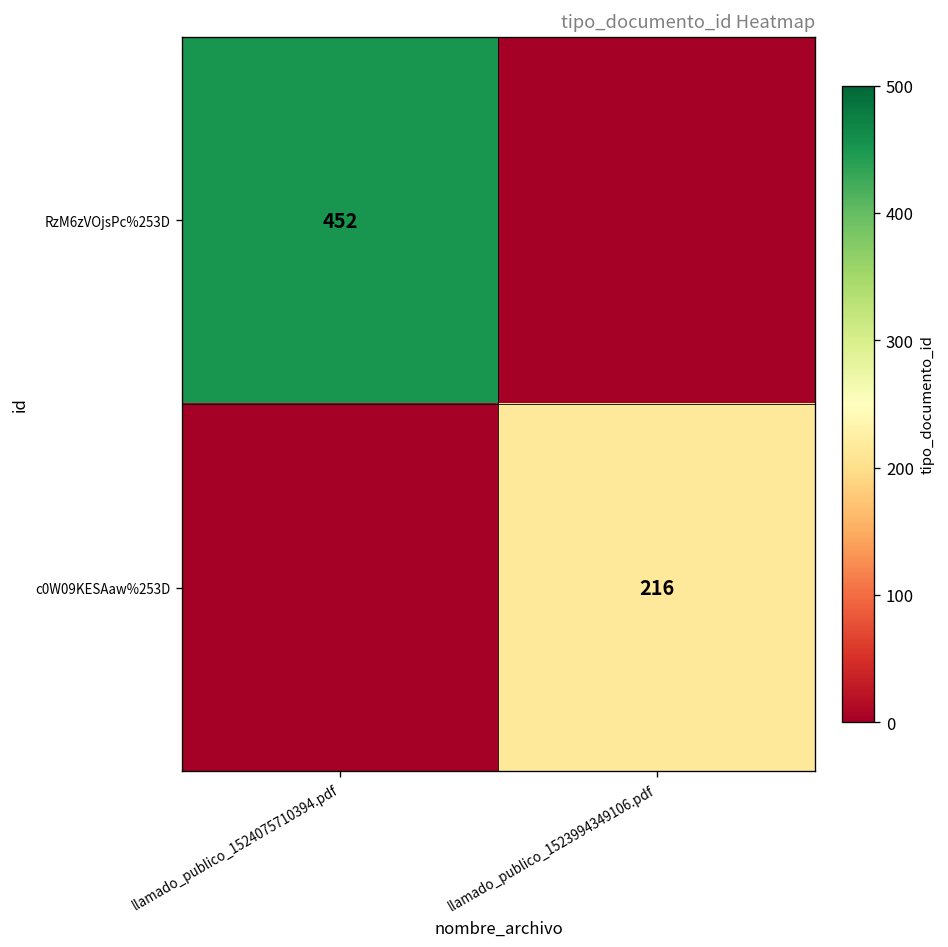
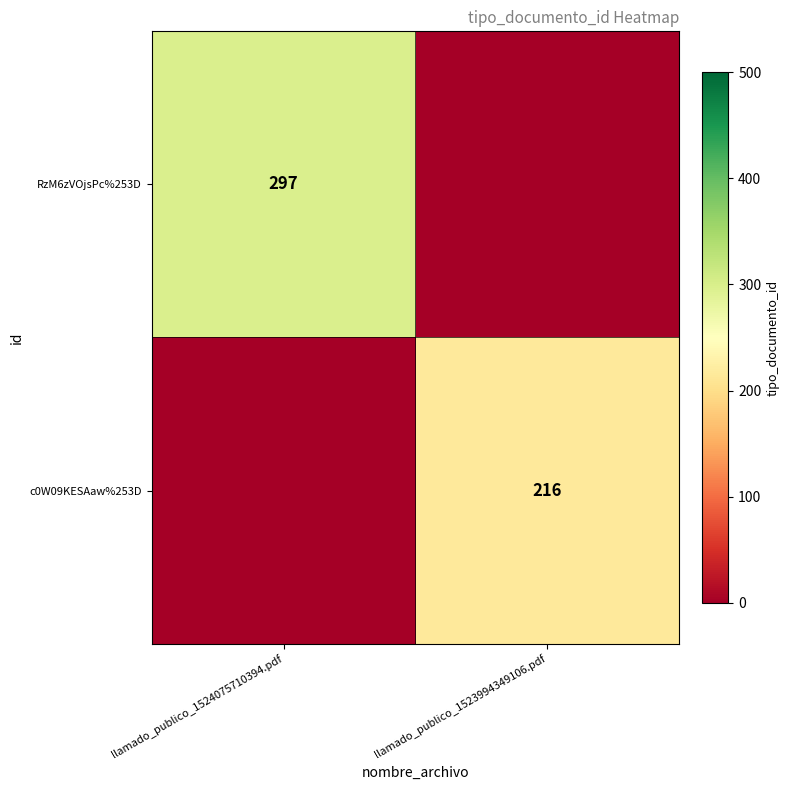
  {
    "RzM6zVOjsPc%253D": {
-     "llamado_publico_1524075710394.pdf": 452
+     "llamado_publico_1524075710394.pdf": 297
    },
    "c0W09KESAaw%253D": {
      "llamado_publico_1523994349106.pdf": 216
    }
  }
